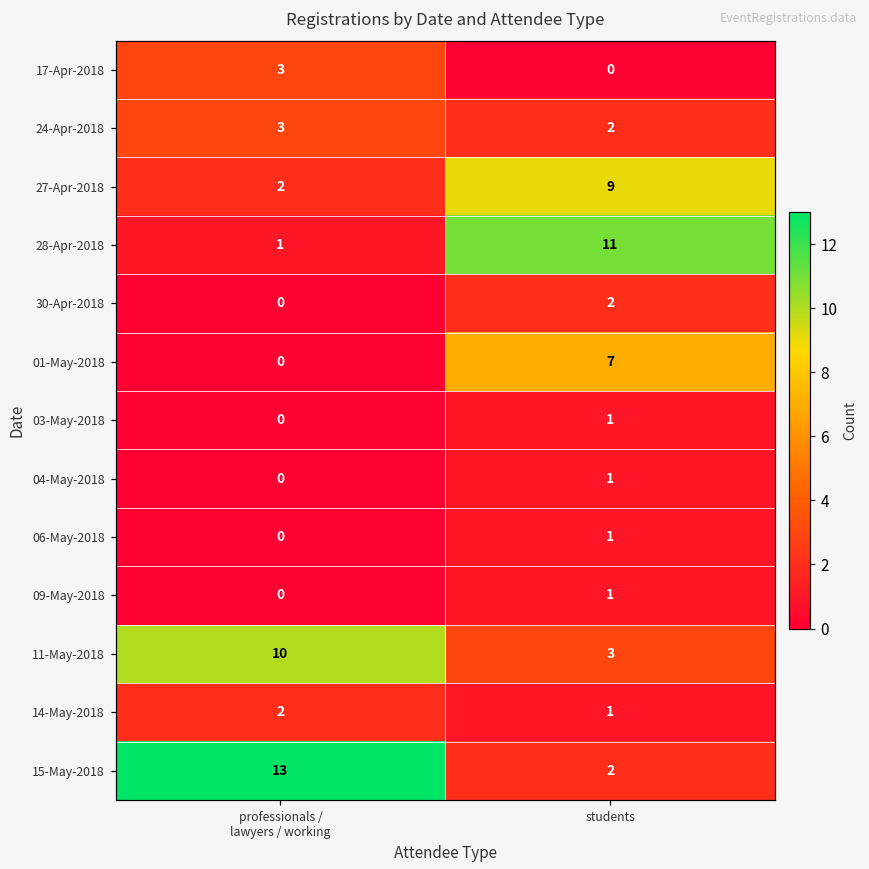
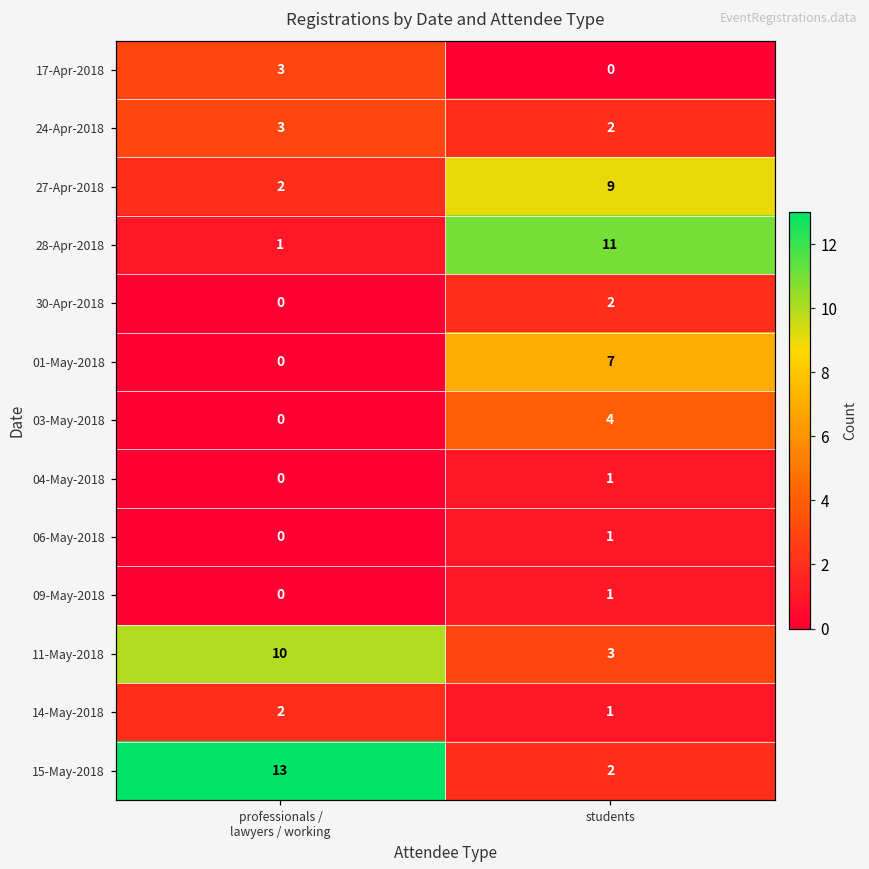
  {
    "17-Apr-2018": {
      "professionals / lawyers / working": 3,
      "students": 0
    },
    "24-Apr-2018": {
      "professionals / lawyers / working": 3,
      "students": 2
    },
    "27-Apr-2018": {
      "professionals / lawyers / working": 2,
      "students": 9
    },
    "28-Apr-2018": {
      "professionals / lawyers / working": 1,
      "students": 11
    },
    "30-Apr-2018": {
      "professionals / lawyers / working": 0,
      "students": 2
    },
    "01-May-2018": {
      "professionals / lawyers / working": 0,
      "students": 7
    },
    "03-May-2018": {
      "professionals / lawyers / working": 0,
-     "students": 1
+     "students": 4
    },
    "04-May-2018": {
      "professionals / lawyers / working": 0,
      "students": 1
    },
    "06-May-2018": {
      "professionals / lawyers / working": 0,
      "students": 1
    },
    "09-May-2018": {
      "professionals / lawyers / working": 0,
      "students": 1
    },
    "11-May-2018": {
      "professionals / lawyers / working": 10,
      "students": 3
    },
    "14-May-2018": {
      "professionals / lawyers / working": 2,
      "students": 1
    },
    "15-May-2018": {
      "professionals / lawyers / working": 13,
      "students": 2
    }
  }
